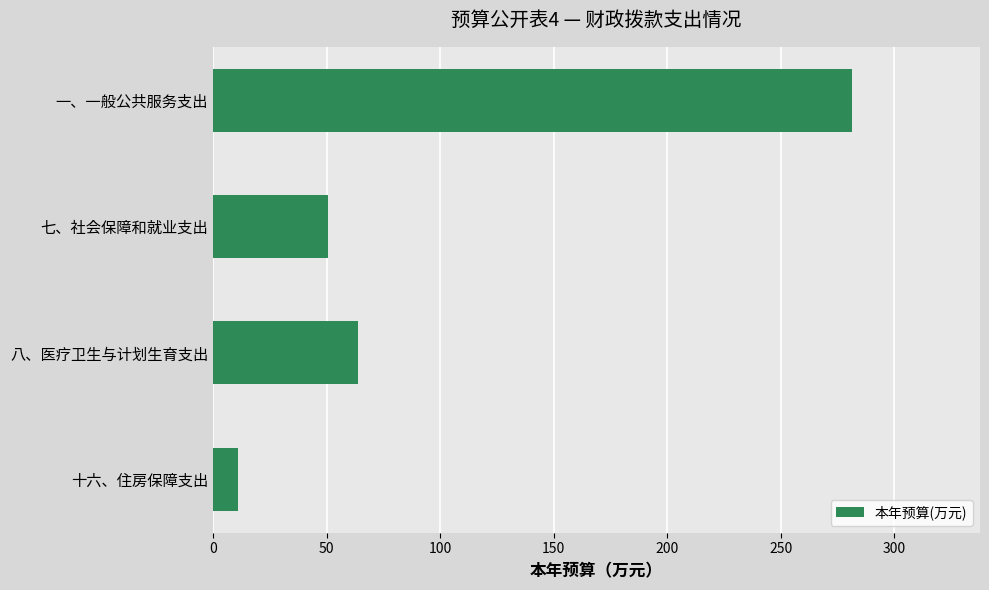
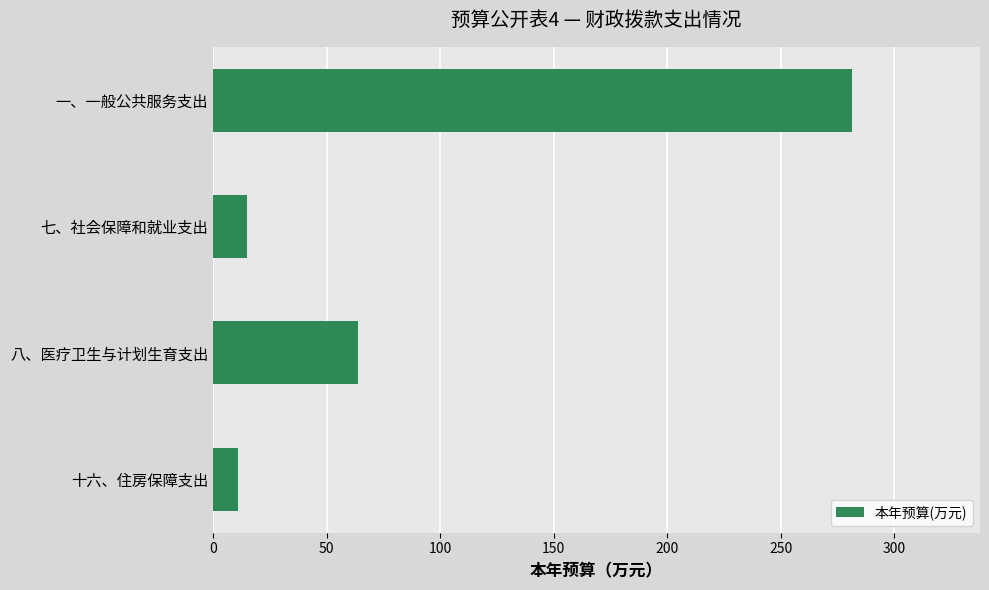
  {
    "一、一般公共服务支出": 282,
-   "七、社会保障和就业支出": 51,
+   "七、社会保障和就业支出": 15,
    "八、医疗卫生与计划生育支出": 64,
    "十六、住房保障支出": 11
  }
